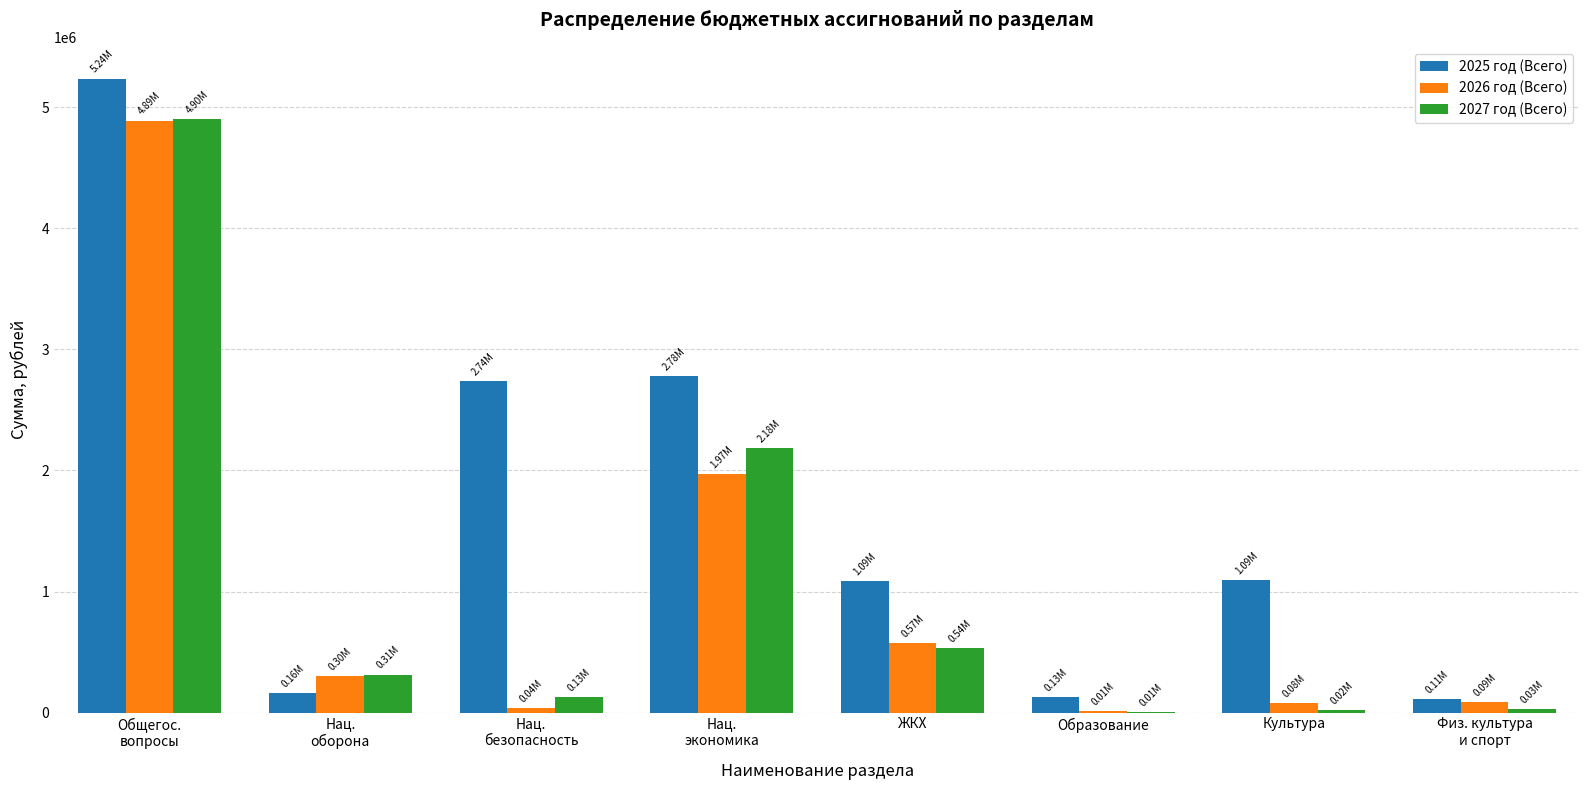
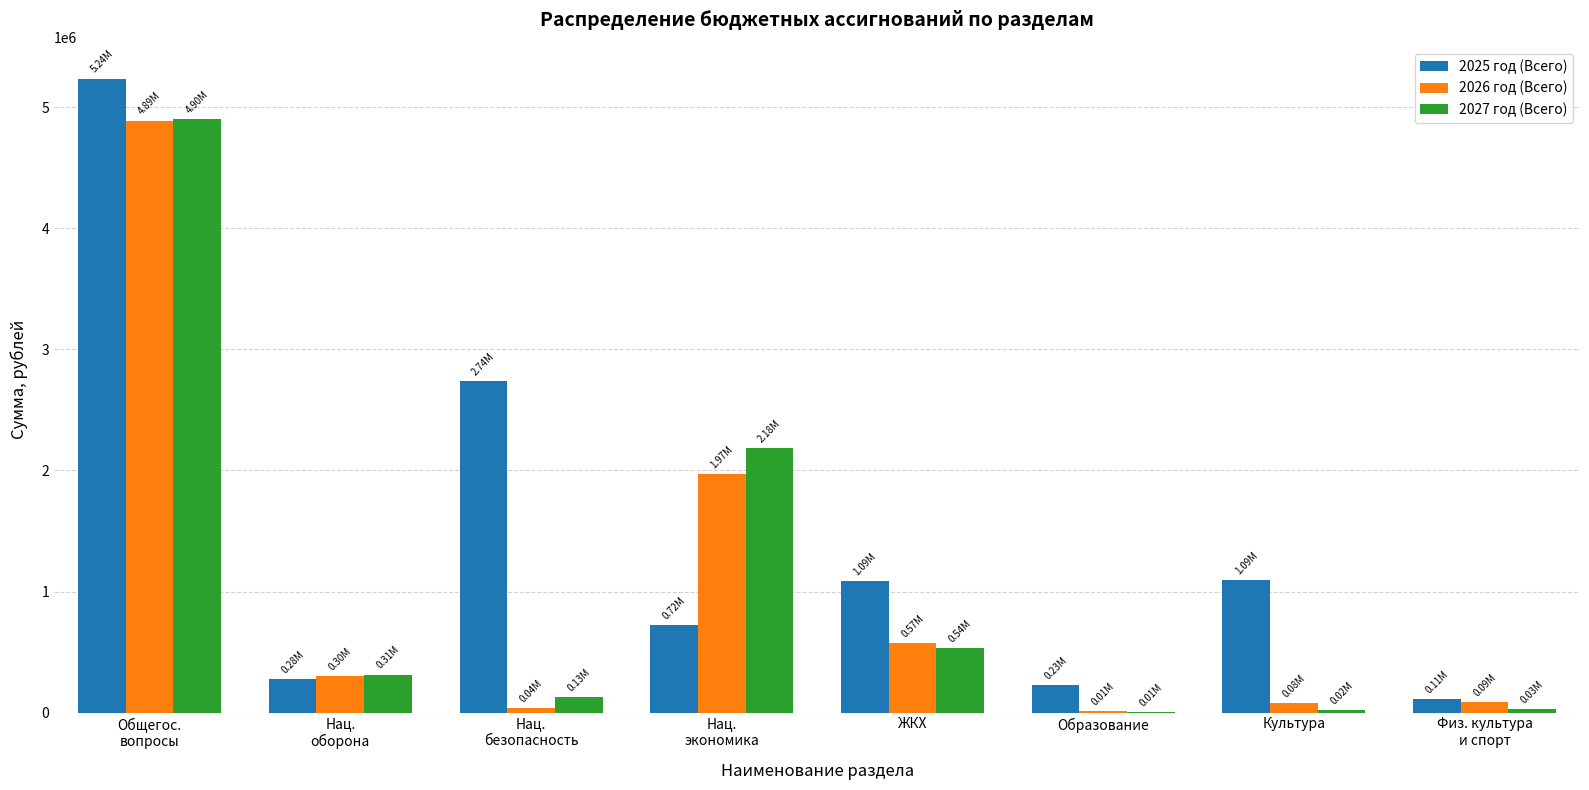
  {
    "2025 год (Всего)": {
      "Общегос. вопросы": "5.24M",
-     "Нац. оборона": "0.16M",
+     "Нац. оборона": "0.28M",
      "Нац. безопасность": "2.74M",
-     "Нац. экономика": "2.78M",
+     "Нац. экономика": "0.72M",
      "ЖКХ": "1.09M",
-     "Образование": "0.13M",
+     "Образование": "0.23M",
      "Культура": "1.09M",
      "Физ. культура и спорт": "0.11M"
    },
    "2026 год (Всего)": {
      "Общегос. вопросы": "4.89M",
      "Нац. оборона": "0.30M",
      "Нац. безопасность": "0.04M",
      "Нац. экономика": "1.97M",
      "ЖКХ": "0.57M",
      "Образование": "0.01M",
      "Культура": "0.08M",
      "Физ. культура и спорт": "0.09M"
    },
    "2027 год (Всего)": {
      "Общегос. вопросы": "4.90M",
      "Нац. оборона": "0.31M",
      "Нац. безопасность": "0.13M",
      "Нац. экономика": "2.18M",
      "ЖКХ": "0.54M",
      "Образование": "0.01M",
      "Культура": "0.02M",
      "Физ. культура и спорт": "0.03M"
    }
  }
